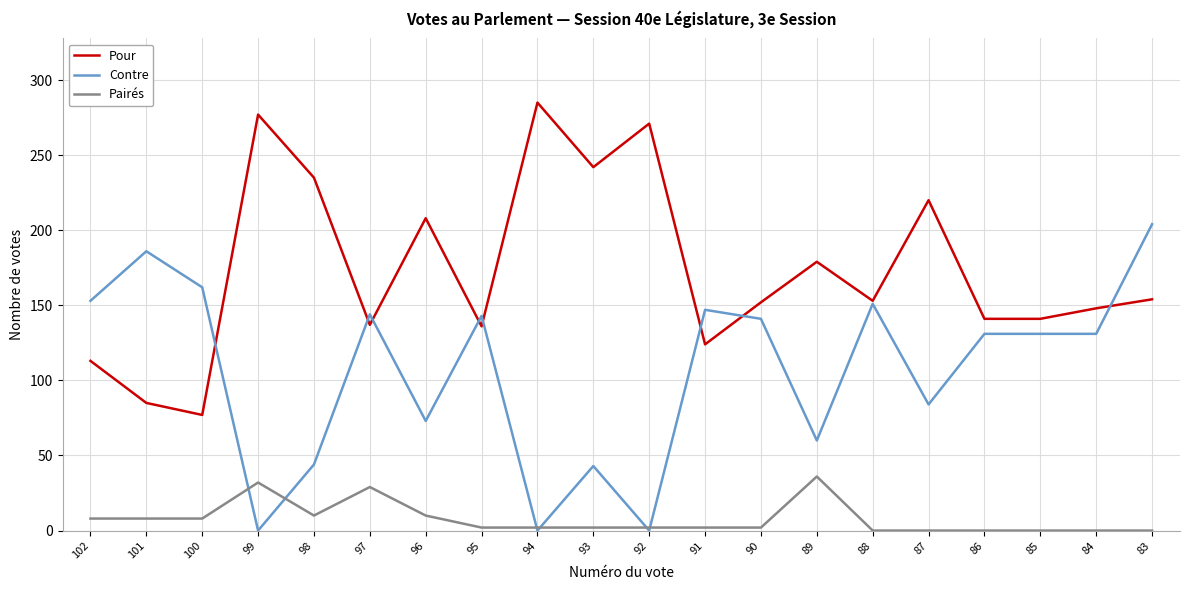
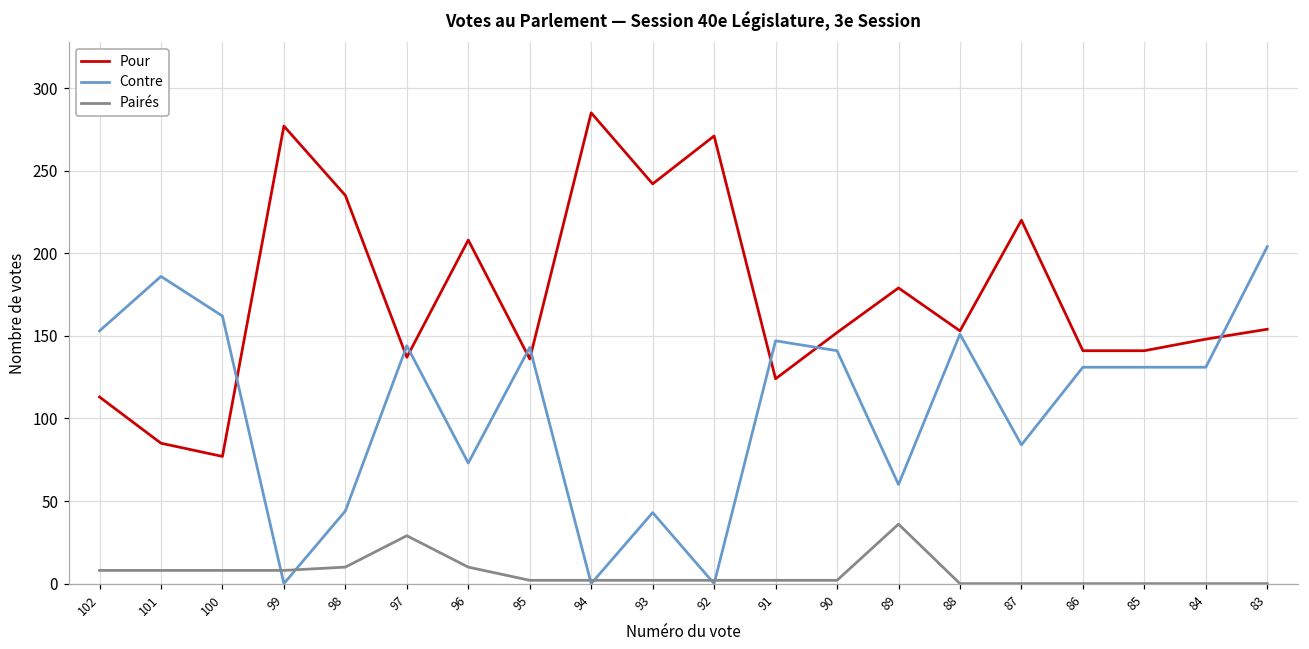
  {
    "Pour": {
      "102": 113,
      "101": 85,
      "100": 77,
      "99": 277,
      "98": 235,
      "97": 137,
      "96": 208,
      "95": 136,
      "94": 285,
      "93": 242,
      "92": 271,
      "91": 124,
      "90": 152,
      "89": 179,
      "88": 153,
      "87": 220,
      "86": 141,
      "85": 141,
      "84": 148,
      "83": 154
    },
    "Contre": {
      "102": 153,
      "101": 186,
      "100": 162,
      "99": 0,
      "98": 44,
      "97": 144,
      "96": 73,
      "95": 143,
      "94": 0,
      "93": 43,
      "92": 0,
      "91": 147,
      "90": 141,
      "89": 60,
      "88": 151,
      "87": 84,
      "86": 131,
      "85": 131,
      "84": 131,
      "83": 204
    },
    "Pairés": {
      "102": 8,
      "101": 8,
      "100": 8,
-     "99": 32,
+     "99": 8,
      "98": 10,
      "97": 29,
      "96": 10,
      "95": 2,
      "94": 2,
      "93": 2,
      "92": 2,
      "91": 2,
      "90": 2,
      "89": 36,
      "88": 0,
      "87": 0,
      "86": 0,
      "85": 0,
      "84": 0,
      "83": 0
    }
  }
